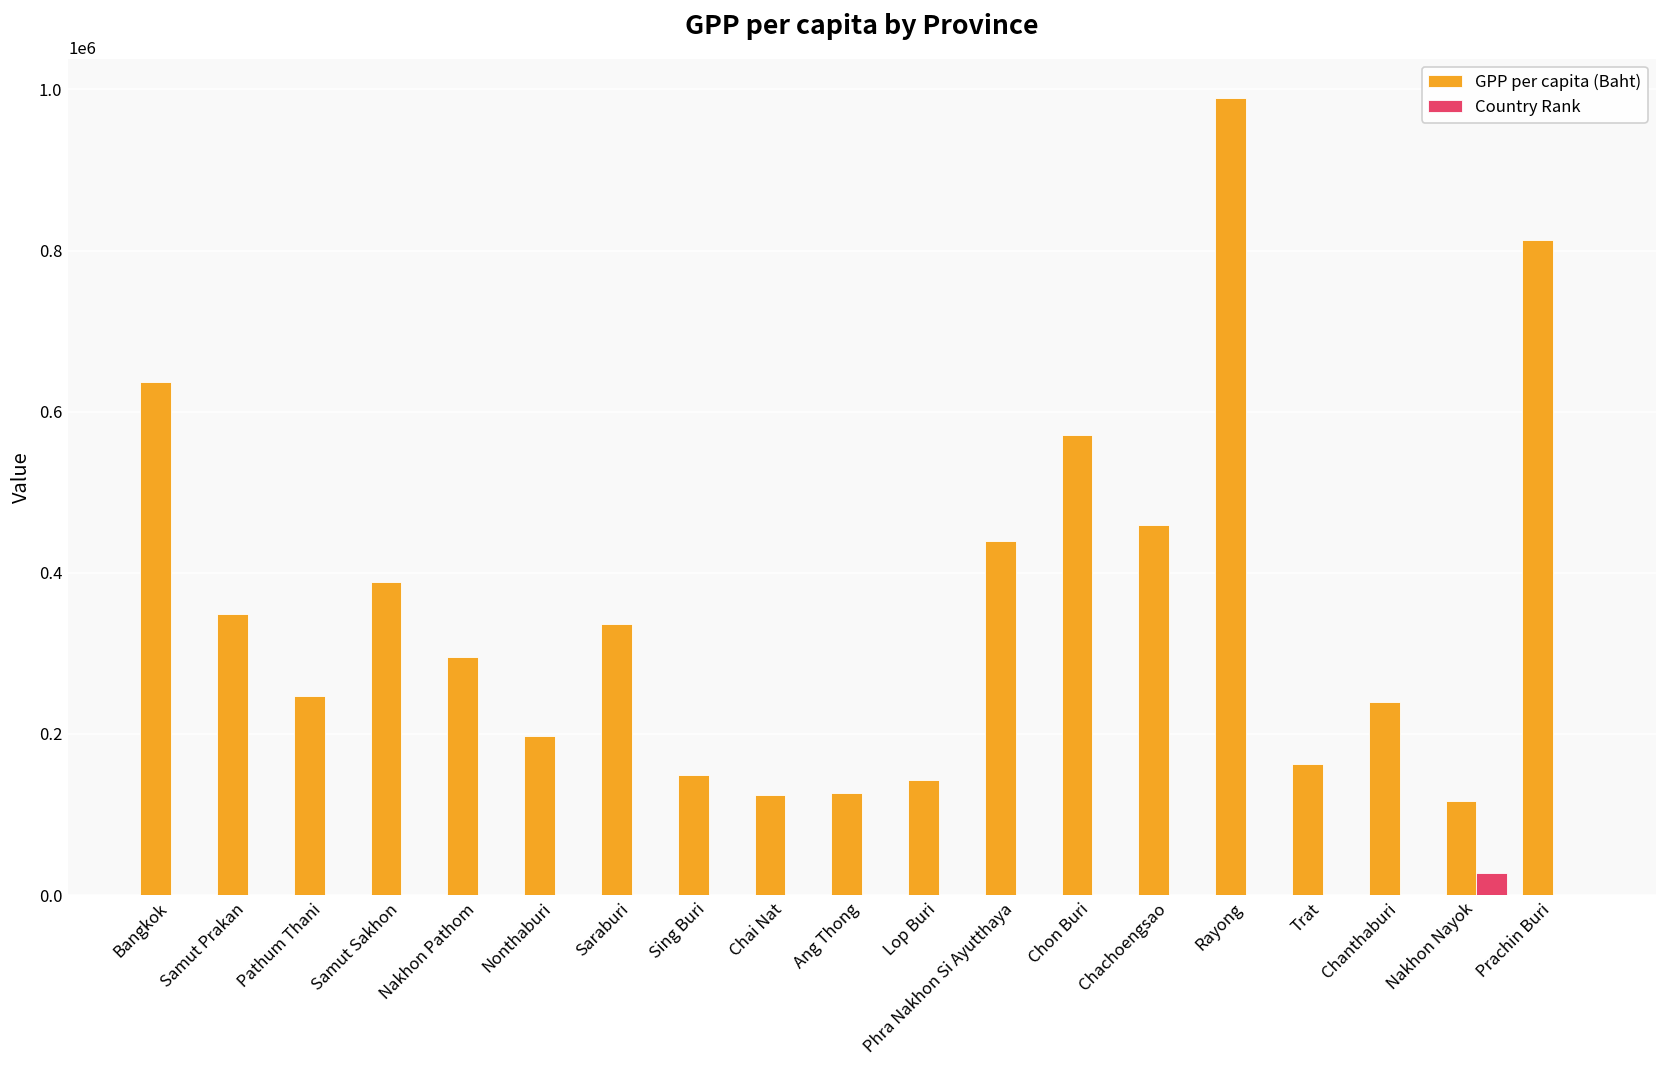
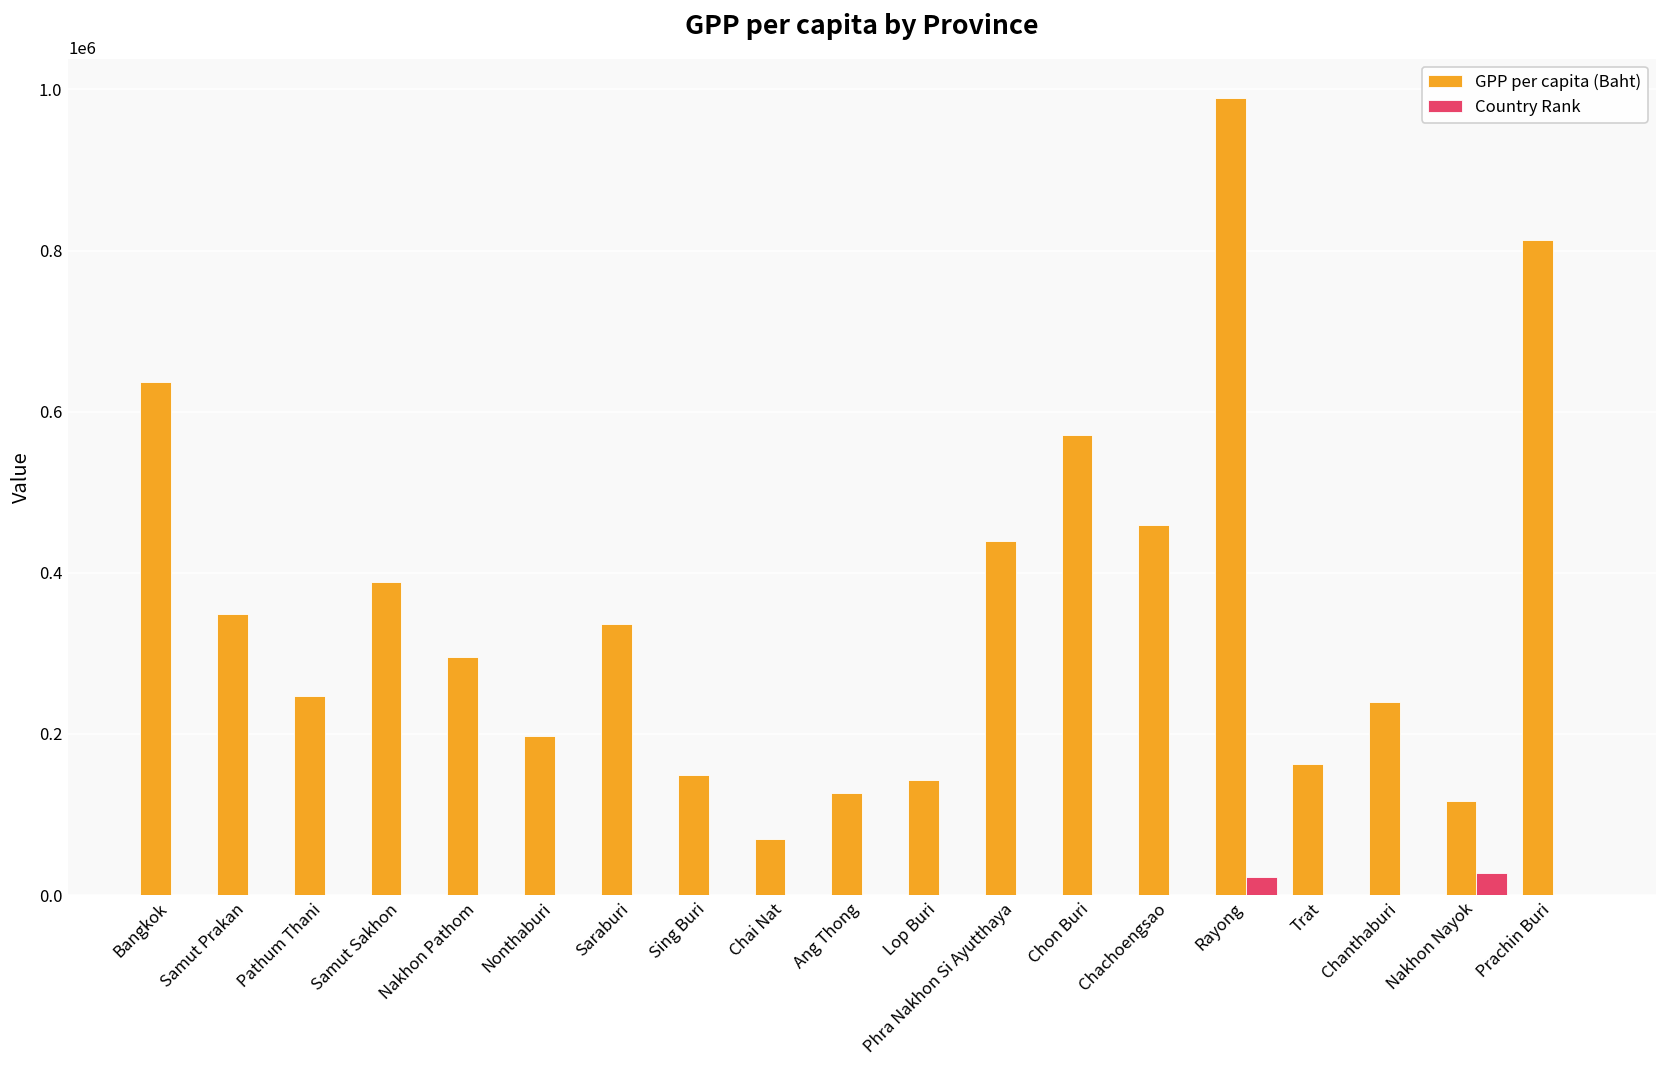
  {
    "GPP per capita (Baht)": {
      "Bangkok": 640000,
      "Samut Prakan": 350000,
      "Pathum Thani": 250000,
      "Samut Sakhon": 390000,
      "Nakhon Pathom": 300000,
      "Nonthaburi": 200000,
      "Saraburi": 340000,
      "Sing Buri": 150000,
-     "Chai Nat": 120000,
+     "Chai Nat": 70000,
      "Ang Thong": 130000,
      "Lop Buri": 140000,
      "Phra Nakhon Si Ayutthaya": 440000,
      "Chon Buri": 570000,
      "Chachoengsao": 460000,
      "Rayong": 990000,
      "Trat": 160000,
      "Chanthaburi": 240000,
      "Nakhon Nayok": 120000,
      "Prachin Buri": 810000
    },
    "Country Rank": {
-     "Rayong": 0,
+     "Rayong": 20000,
      "Nakhon Nayok": 30000
    }
  }
